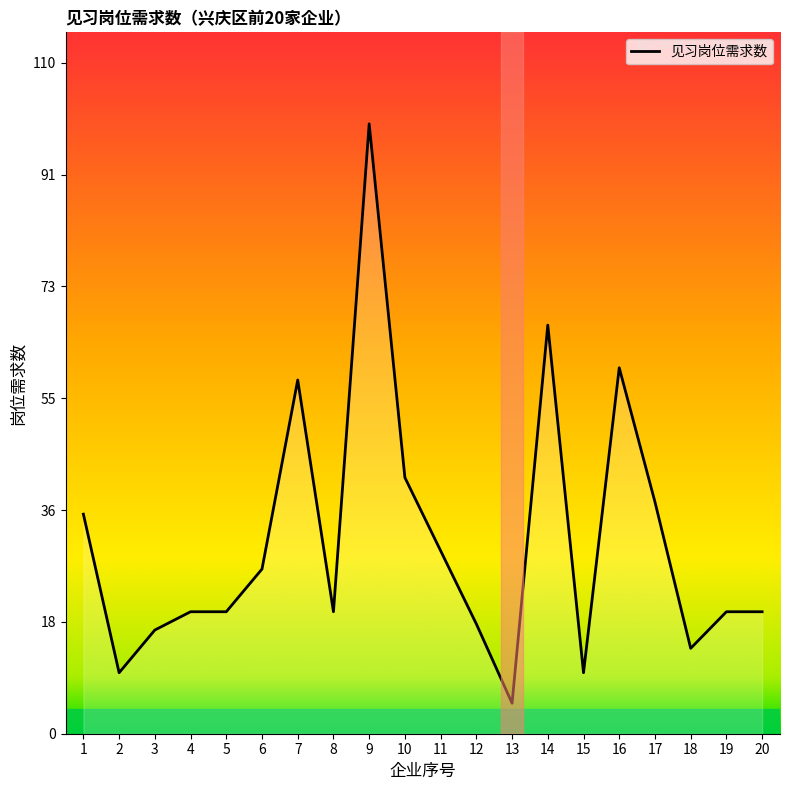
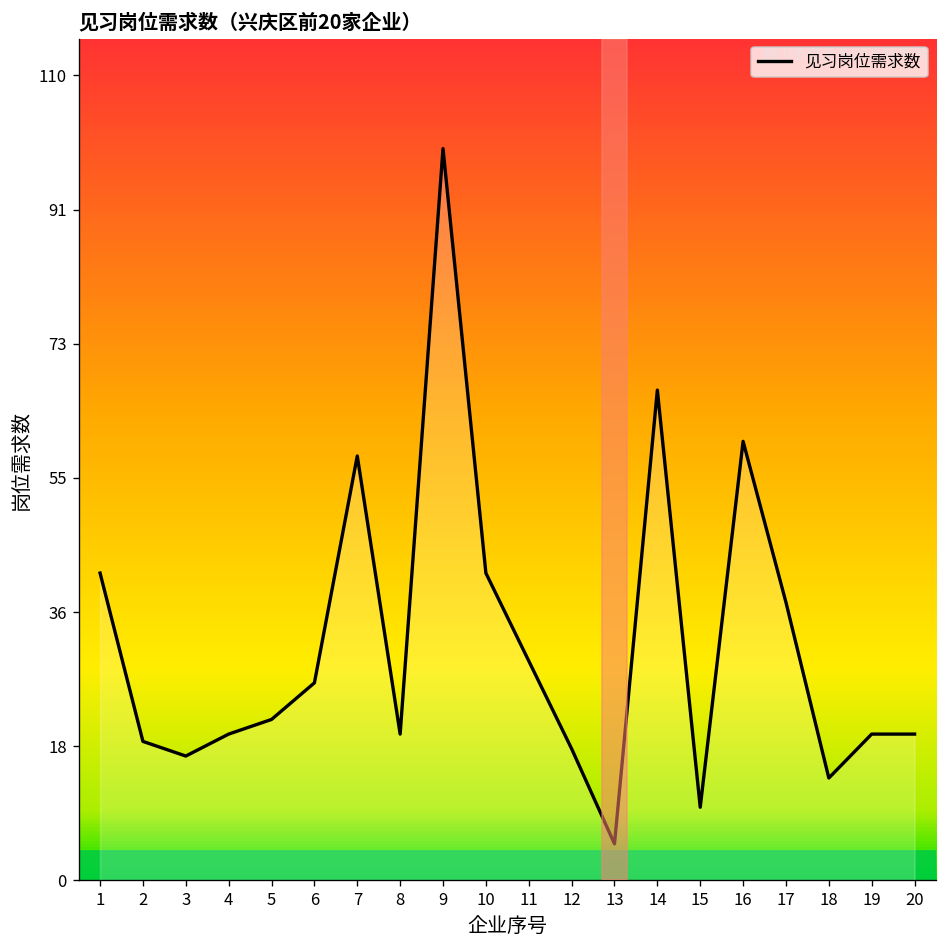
  {
-   "1": 36,
-   "2": 10,
+   "1": 42,
+   "2": 19,
    "3": 17,
    "4": 20,
-   "5": 20,
+   "5": 22,
    "6": 27,
    "7": 58,
    "8": 20,
    "9": 100,
    "10": 42,
    "11": 30,
    "12": 18,
    "14": 67,
    "15": 10,
    "16": 60,
    "17": 38,
    "18": 14,
    "19": 20,
    "20": 20
  }
